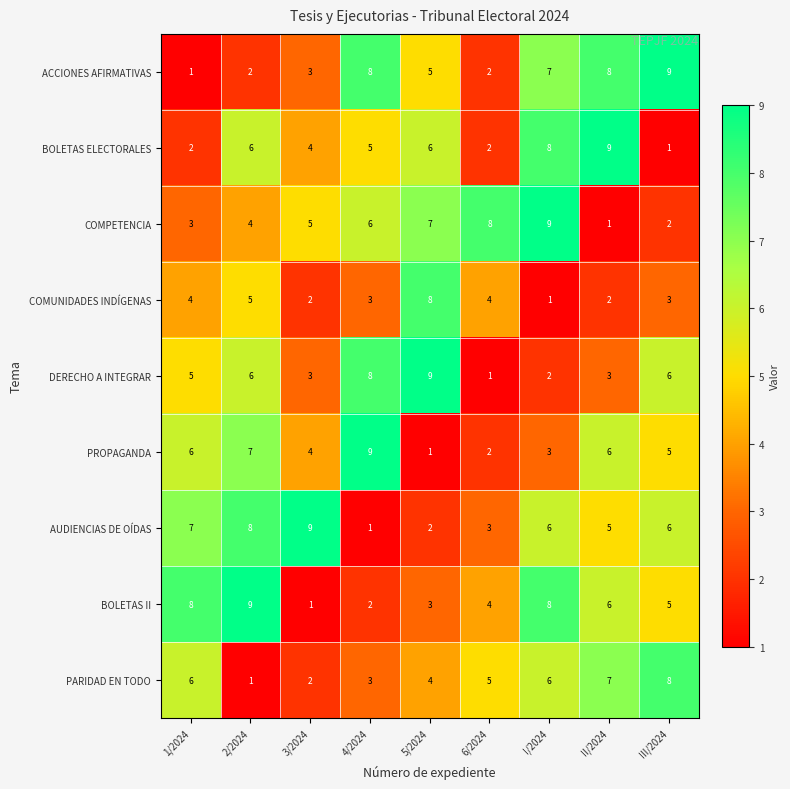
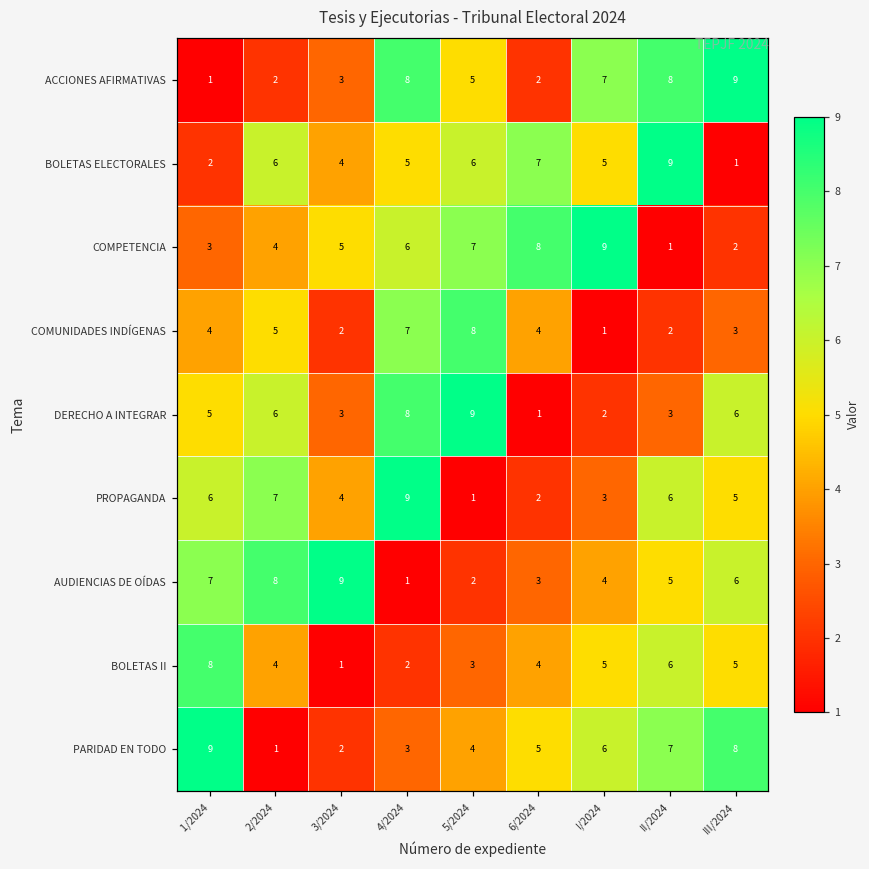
  {
    "ACCIONES AFIRMATIVAS": {
      "1/2024": 1,
      "2/2024": 2,
      "3/2024": 3,
      "4/2024": 8,
      "5/2024": 5,
      "6/2024": 2,
      "I/2024": 7,
      "II/2024": 8
    },
    "BOLETAS ELECTORALES": {
      "1/2024": 2,
      "2/2024": 6,
      "3/2024": 4,
      "4/2024": 5,
      "5/2024": 6,
-     "6/2024": 2,
-     "I/2024": 8,
+     "6/2024": 7,
+     "I/2024": 5,
      "II/2024": 9,
      "III/2024": 1
    },
    "COMPETENCIA": {
      "1/2024": 3,
      "2/2024": 4,
      "3/2024": 5,
      "4/2024": 6,
      "5/2024": 7,
      "6/2024": 8,
      "I/2024": 9,
      "II/2024": 1,
      "III/2024": 2
    },
    "COMUNIDADES INDÍGENAS": {
      "1/2024": 4,
      "2/2024": 5,
      "3/2024": 2,
-     "4/2024": 3,
+     "4/2024": 7,
      "5/2024": 8,
      "6/2024": 4,
      "I/2024": 1,
      "II/2024": 2,
      "III/2024": 3
    },
    "DERECHO A INTEGRAR": {
      "1/2024": 5,
      "2/2024": 6,
      "3/2024": 3,
      "4/2024": 8,
      "5/2024": 9,
      "6/2024": 1,
      "I/2024": 2,
      "II/2024": 3,
      "III/2024": 6
    },
    "PROPAGANDA": {
      "1/2024": 6,
      "2/2024": 7,
      "3/2024": 4,
      "4/2024": 9,
      "5/2024": 1,
      "6/2024": 2,
      "I/2024": 3,
      "II/2024": 6,
      "III/2024": 5
    },
    "AUDIENCIAS DE OÍDAS": {
      "1/2024": 7,
      "2/2024": 8,
      "3/2024": 9,
      "4/2024": 1,
      "5/2024": 2,
      "6/2024": 3,
-     "I/2024": 6,
+     "I/2024": 4,
      "II/2024": 5,
      "III/2024": 6
    },
    "BOLETAS II": {
      "1/2024": 8,
-     "2/2024": 9,
+     "2/2024": 4,
      "3/2024": 1,
      "4/2024": 2,
      "5/2024": 3,
      "6/2024": 4,
-     "I/2024": 8,
+     "I/2024": 5,
      "II/2024": 6,
      "III/2024": 5
    },
    "PARIDAD EN TODO": {
-     "1/2024": 6,
+     "1/2024": 9,
      "2/2024": 1,
      "3/2024": 2,
      "4/2024": 3,
      "5/2024": 4,
      "6/2024": 5,
      "I/2024": 6,
      "II/2024": 7,
      "III/2024": 8
    }
  }
